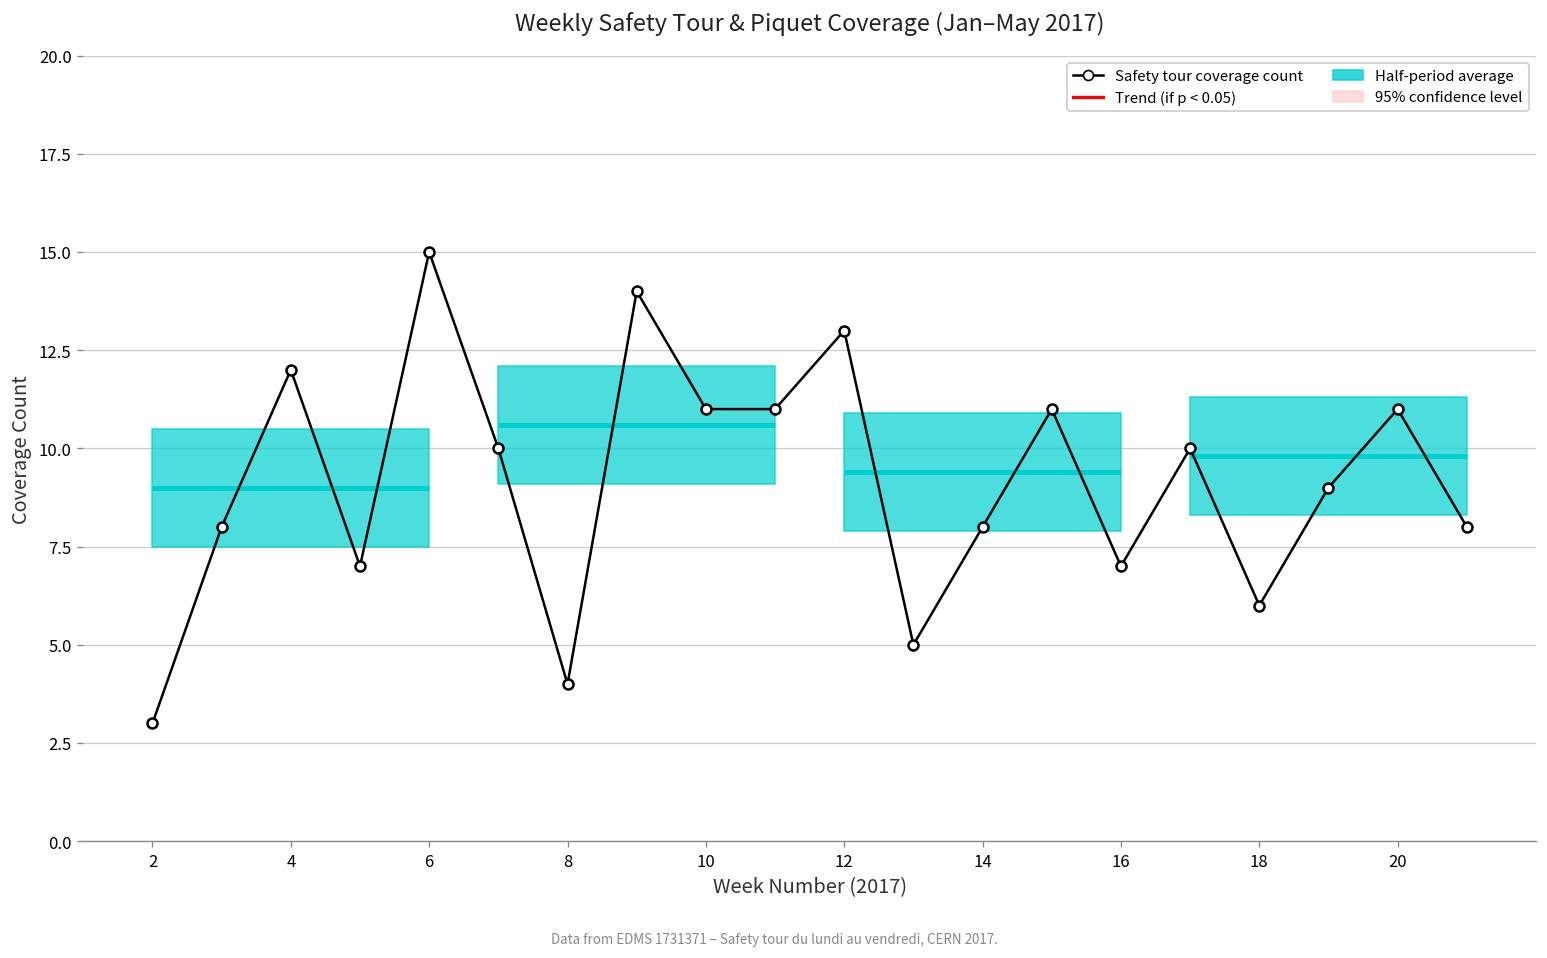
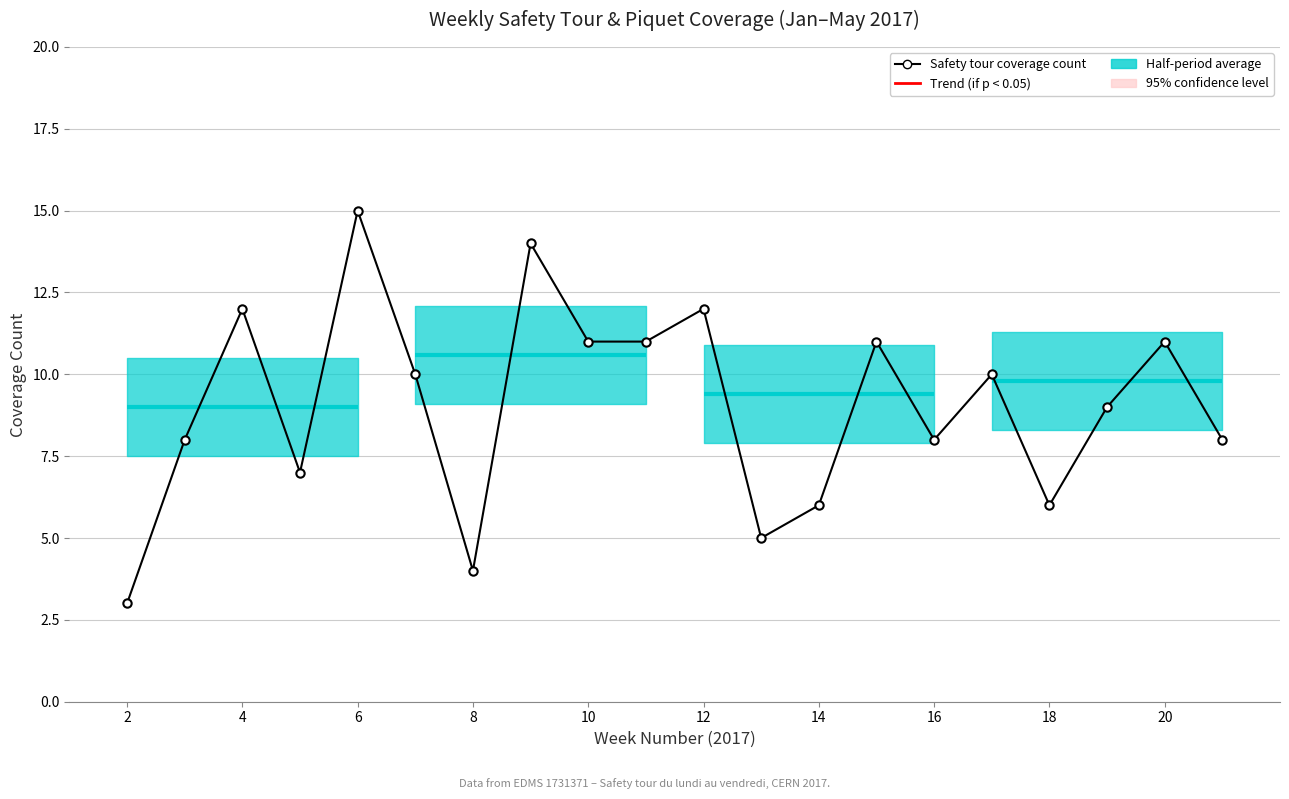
  {
    "Safety tour coverage count": {
      "2": 3,
      "4": 12,
      "6": 15,
      "8": 4,
      "10": 11,
-     "12": 13,
-     "14": 8,
-     "16": 7,
+     "12": 12,
+     "14": 6,
+     "16": 8,
      "18": 6,
      "20": 11
    }
  }
